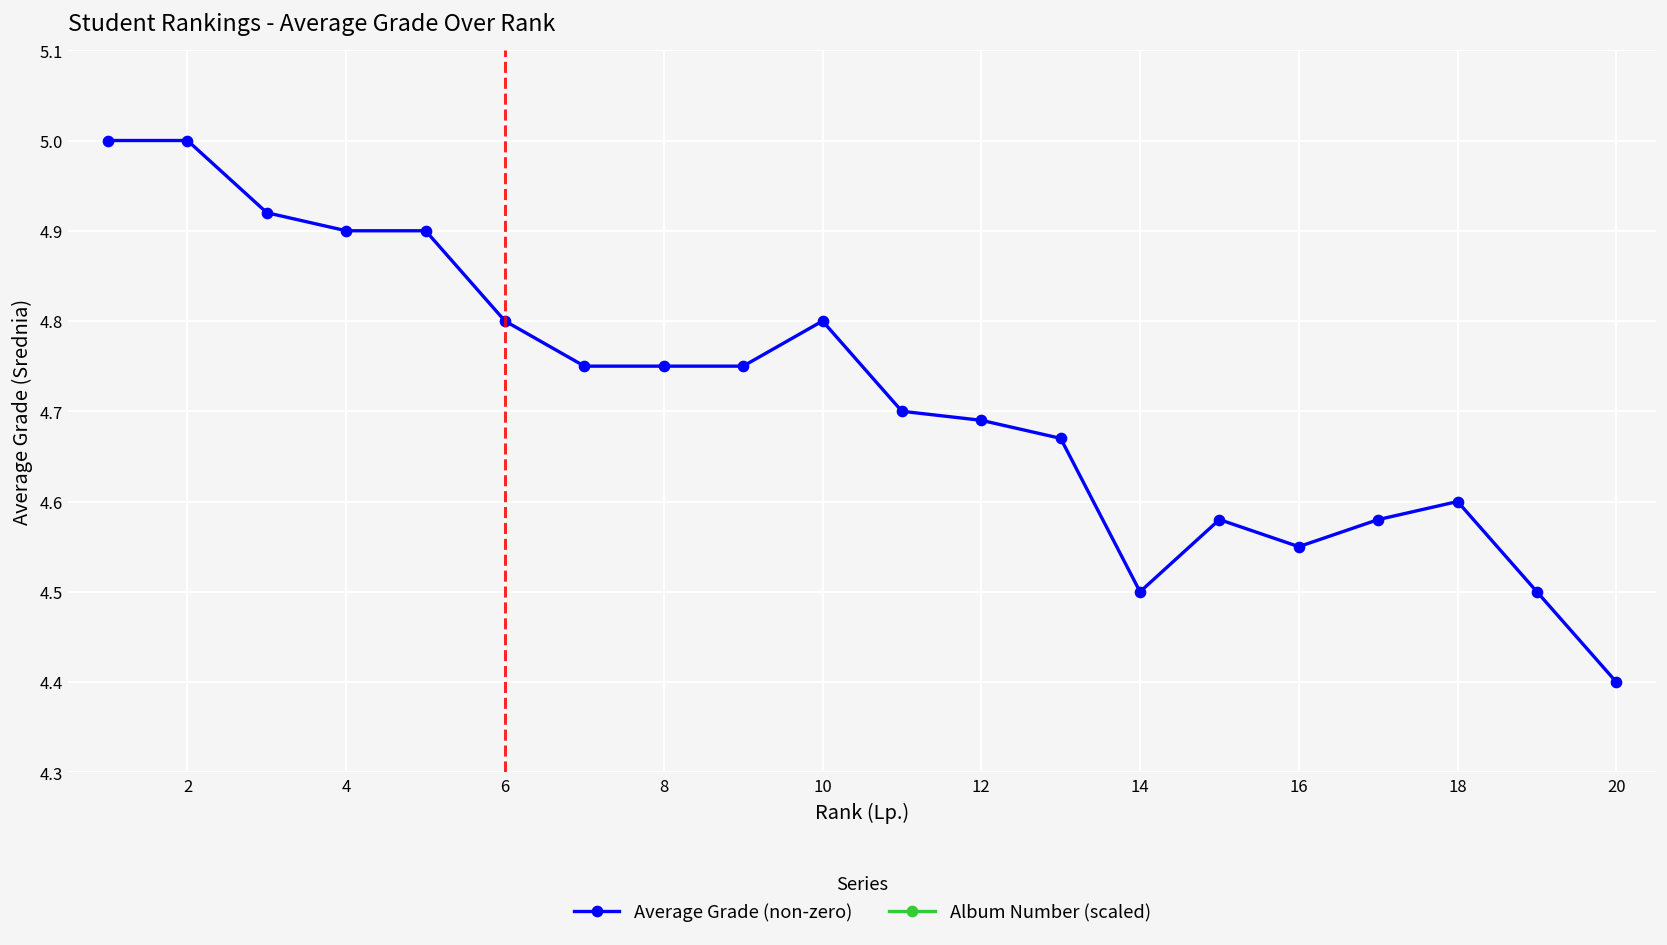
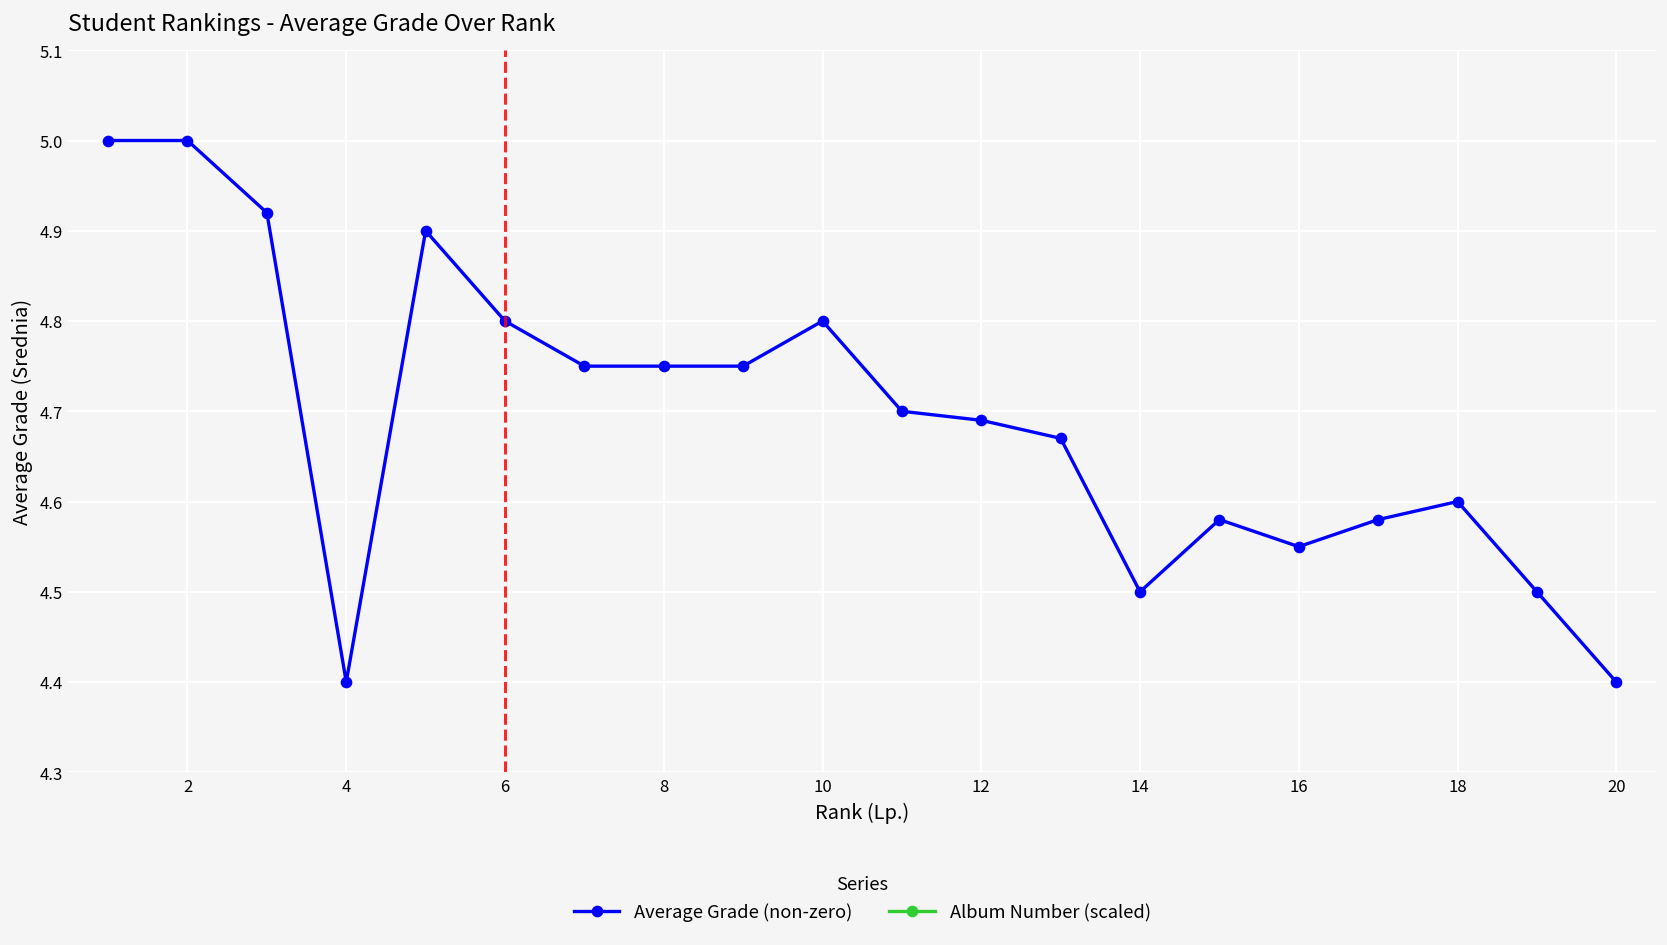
  {
    "Average Grade (non-zero)": {
      "2": 5.0,
-     "4": 4.9,
+     "4": 4.4,
      "6": 4.8,
      "8": 4.75,
      "10": 4.8,
      "12": 4.69,
      "14": 4.5,
      "16": 4.55,
      "18": 4.6,
      "20": 4.4
    }
  }
